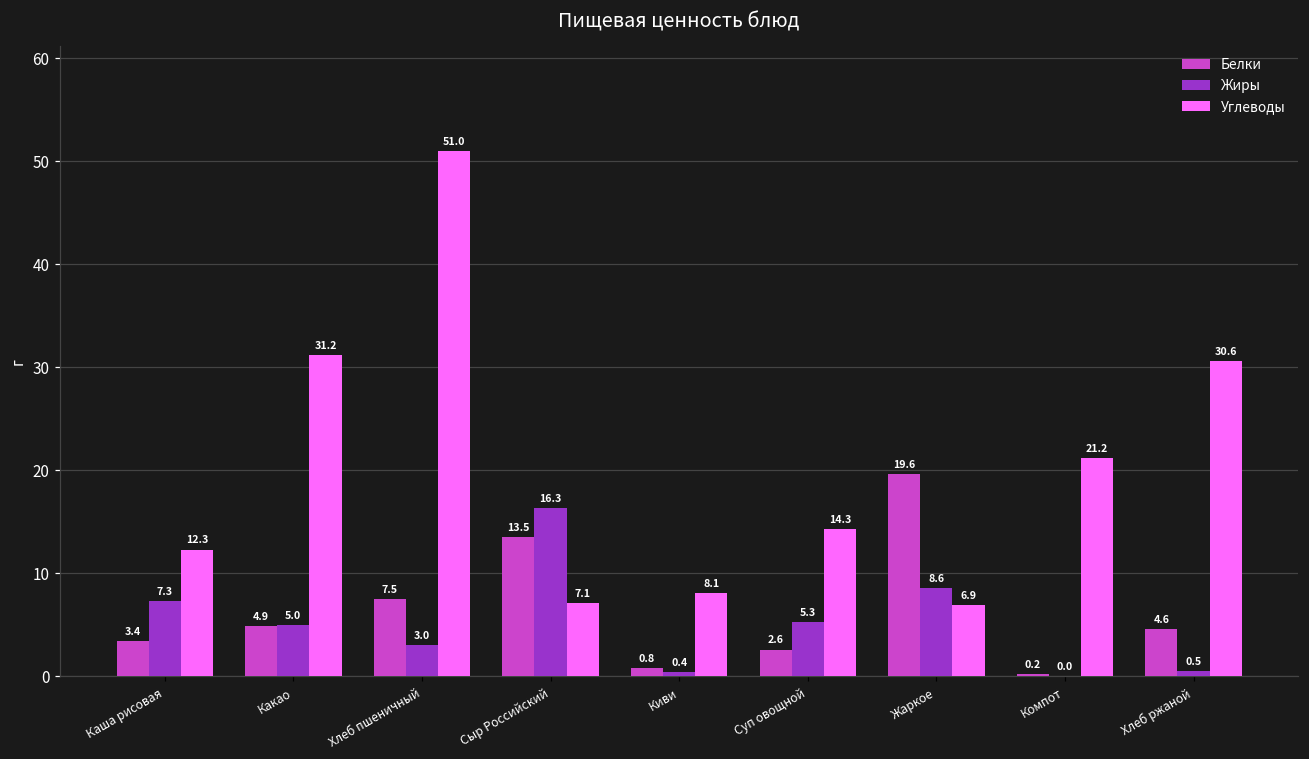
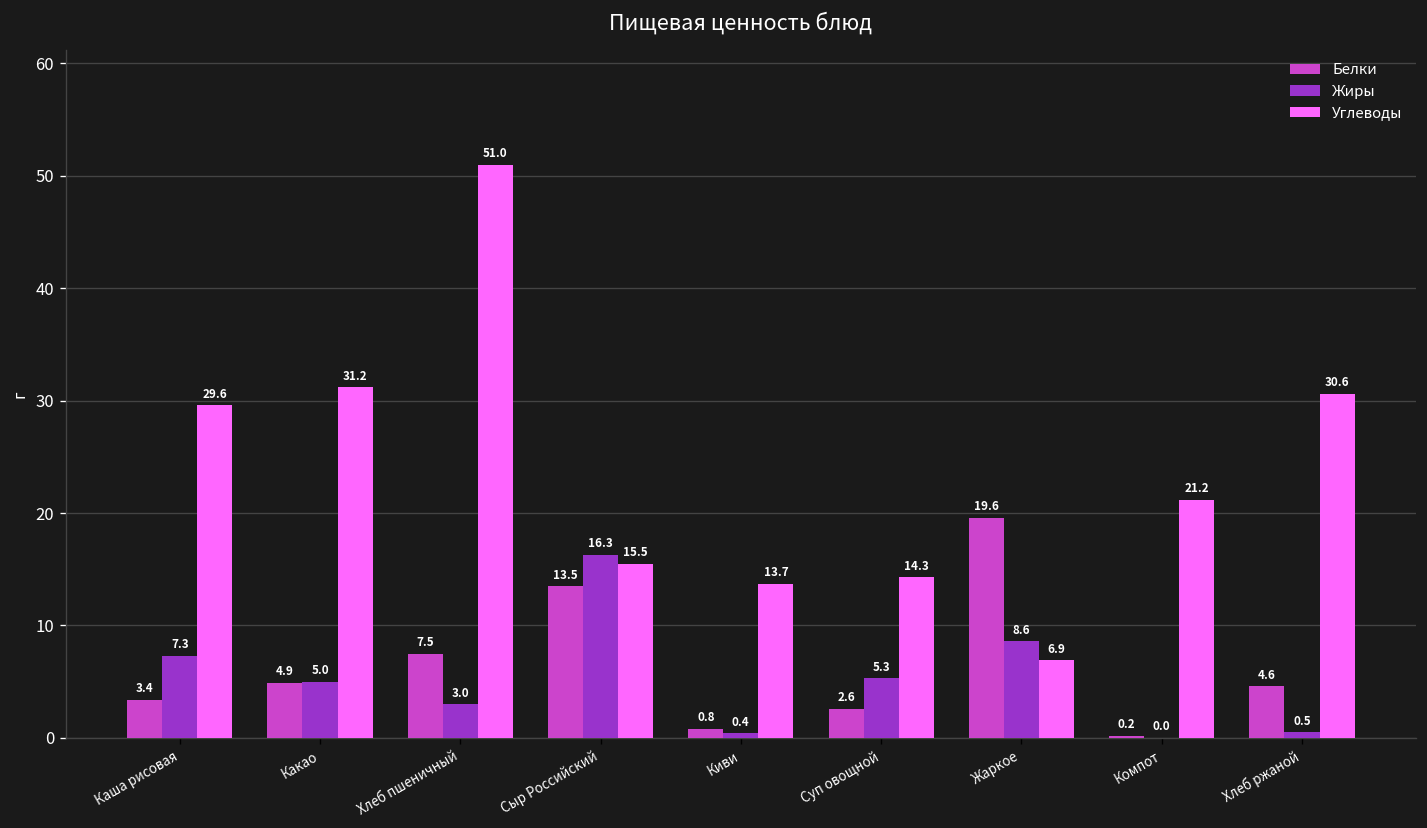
  {
    "Углеводы": {
-     "Каша рисовая": 12.3,
+     "Каша рисовая": 29.6,
      "Какао": 31.2,
      "Хлеб пшеничный": 51.0,
-     "Сыр Российский": 7.1,
-     "Киви": 8.1,
+     "Сыр Российский": 15.5,
+     "Киви": 13.7,
      "Суп овощной": 14.3,
      "Жаркое": 6.9,
      "Компот": 21.2,
      "Хлеб ржаной": 30.6
    }
  }
